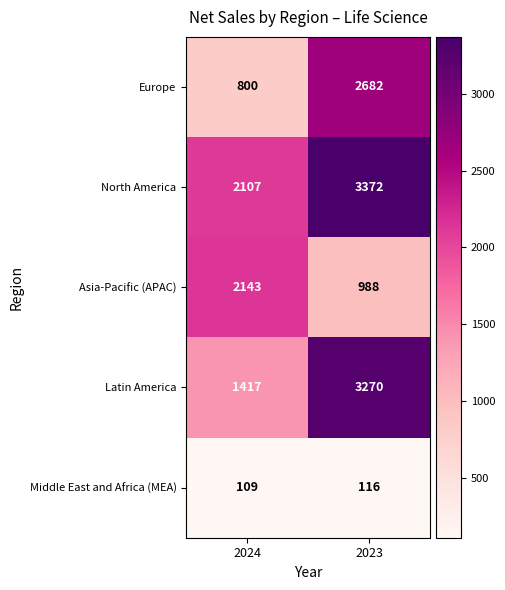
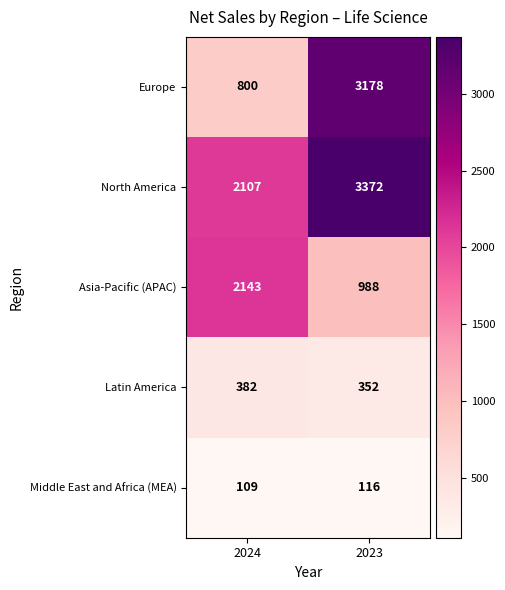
  {
    "Europe": {
      "2024": 800,
-     "2023": 2682
+     "2023": 3178
    },
    "North America": {
      "2024": 2107,
      "2023": 3372
    },
    "Asia-Pacific (APAC)": {
      "2024": 2143,
      "2023": 988
    },
    "Latin America": {
-     "2024": 1417,
-     "2023": 3270
+     "2024": 382,
+     "2023": 352
    },
    "Middle East and Africa (MEA)": {
      "2024": 109,
      "2023": 116
    }
  }
